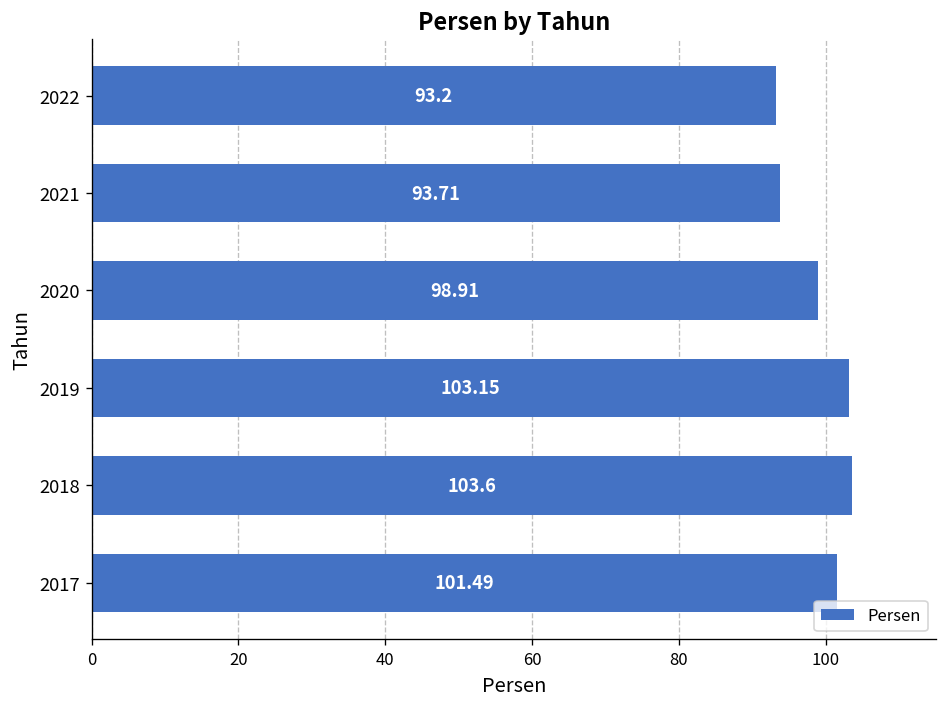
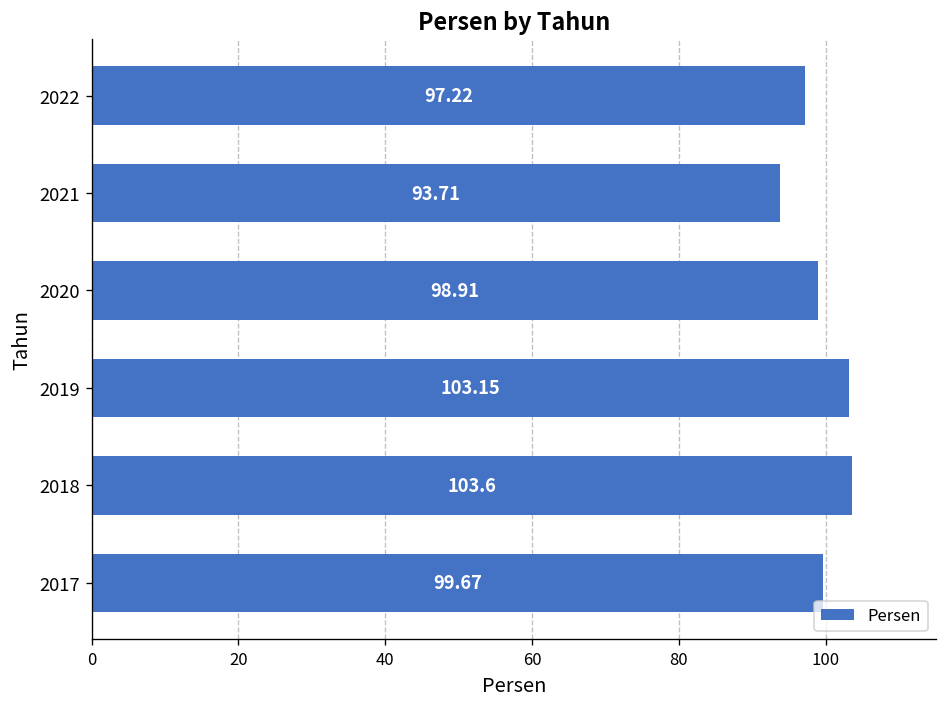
  {
-   "2022": 93.2,
+   "2022": 97.22,
    "2021": 93.71,
    "2020": 98.91,
    "2019": 103.15,
    "2018": 103.6,
-   "2017": 101.49
+   "2017": 99.67
  }
